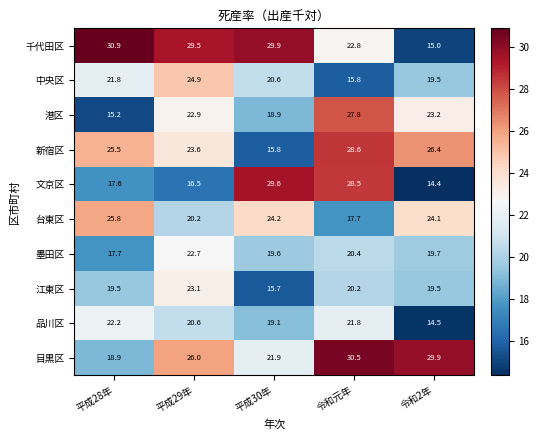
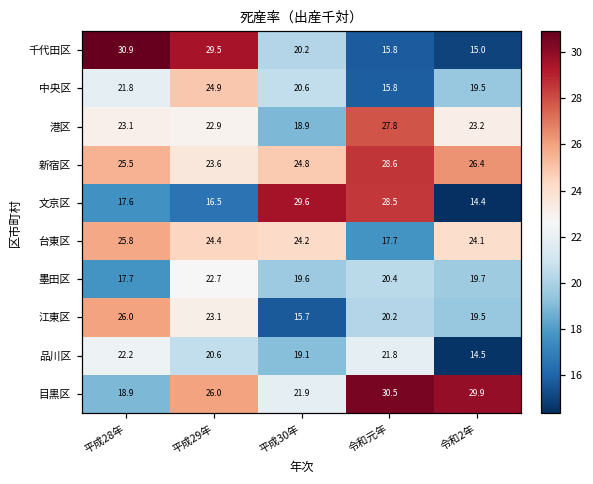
  {
    "千代田区": {
      "平成28年": 30.9,
      "平成29年": 29.5,
-     "平成30年": 29.9,
-     "令和元年": 22.8,
+     "平成30年": 20.2,
+     "令和元年": 15.8,
      "令和2年": 15.0
    },
    "中央区": {
      "平成28年": 21.8,
      "平成29年": 24.9,
      "平成30年": 20.6,
      "令和元年": 15.8,
      "令和2年": 19.5
    },
    "港区": {
-     "平成28年": 15.2,
+     "平成28年": 23.1,
      "平成29年": 22.9,
      "平成30年": 18.9,
      "令和元年": 27.8,
      "令和2年": 23.2
    },
    "新宿区": {
      "平成28年": 25.5,
      "平成29年": 23.6,
-     "平成30年": 15.8,
+     "平成30年": 24.8,
      "令和元年": 28.6,
      "令和2年": 26.4
    },
    "文京区": {
      "平成28年": 17.6,
      "平成29年": 16.5,
      "平成30年": 29.6,
      "令和元年": 28.5,
      "令和2年": 14.4
    },
    "台東区": {
      "平成28年": 25.8,
-     "平成29年": 20.2,
+     "平成29年": 24.4,
      "平成30年": 24.2,
      "令和元年": 17.7,
      "令和2年": 24.1
    },
    "墨田区": {
      "平成28年": 17.7,
      "平成29年": 22.7,
      "平成30年": 19.6,
      "令和元年": 20.4,
      "令和2年": 19.7
    },
    "江東区": {
-     "平成28年": 19.5,
+     "平成28年": 26.0,
      "平成29年": 23.1,
      "平成30年": 15.7,
      "令和元年": 20.2,
      "令和2年": 19.5
    },
    "品川区": {
      "平成28年": 22.2,
      "平成29年": 20.6,
      "平成30年": 19.1,
      "令和元年": 21.8,
      "令和2年": 14.5
    },
    "目黒区": {
      "平成28年": 18.9,
      "平成29年": 26.0,
      "平成30年": 21.9,
      "令和元年": 30.5,
      "令和2年": 29.9
    }
  }
